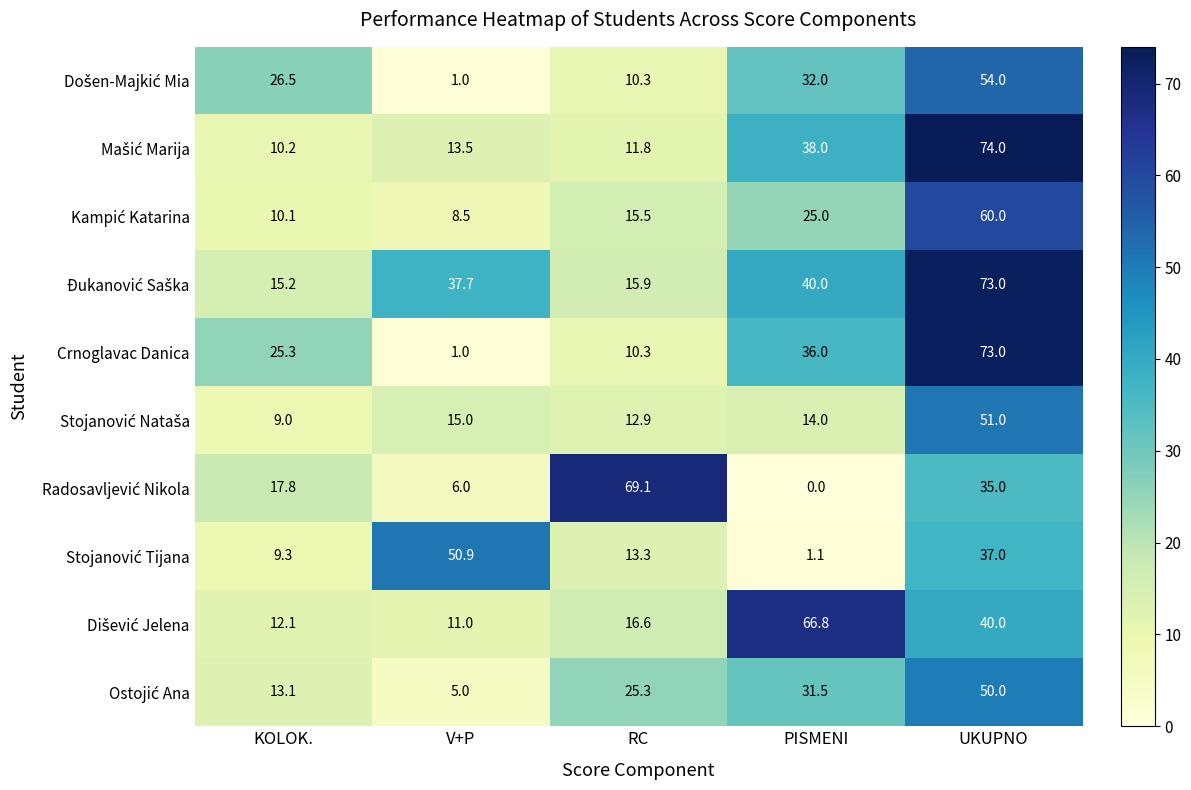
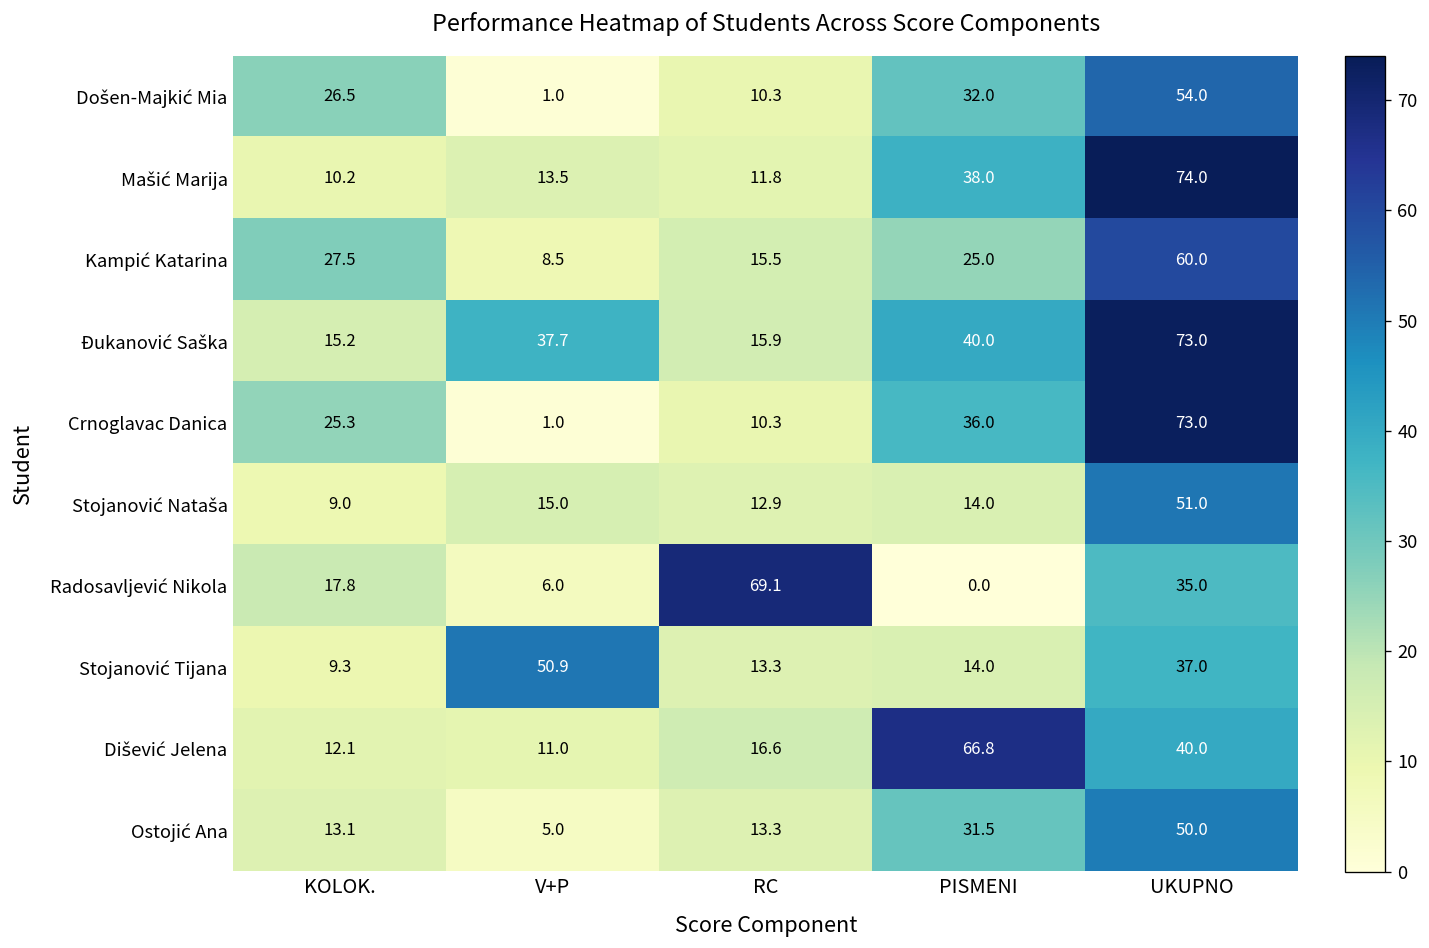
  {
    "Došen-Majkić Mia": {
      "KOLOK.": 26.5,
      "V+P": 1.0,
      "RC": 10.3,
      "PISMENI": 32.0,
      "UKUPNO": 54.0
    },
    "Mašić Marija": {
      "KOLOK.": 10.2,
      "V+P": 13.5,
      "RC": 11.8,
      "PISMENI": 38.0,
      "UKUPNO": 74.0
    },
    "Kampić Katarina": {
-     "KOLOK.": 10.1,
+     "KOLOK.": 27.5,
      "V+P": 8.5,
      "RC": 15.5,
      "PISMENI": 25.0,
      "UKUPNO": 60.0
    },
    "Đukanović Saška": {
      "KOLOK.": 15.2,
      "V+P": 37.7,
      "RC": 15.9,
      "PISMENI": 40.0,
      "UKUPNO": 73.0
    },
    "Crnoglavac Danica": {
      "KOLOK.": 25.3,
      "V+P": 1.0,
      "RC": 10.3,
      "PISMENI": 36.0,
      "UKUPNO": 73.0
    },
    "Stojanović Nataša": {
      "KOLOK.": 9.0,
      "V+P": 15.0,
      "RC": 12.9,
      "PISMENI": 14.0,
      "UKUPNO": 51.0
    },
    "Radosavljević Nikola": {
      "KOLOK.": 17.8,
      "V+P": 6.0,
      "RC": 69.1,
      "PISMENI": 0.0,
      "UKUPNO": 35.0
    },
    "Stojanović Tijana": {
      "KOLOK.": 9.3,
      "V+P": 50.9,
      "RC": 13.3,
-     "PISMENI": 1.1,
+     "PISMENI": 14.0,
      "UKUPNO": 37.0
    },
    "Dišević Jelena": {
      "KOLOK.": 12.1,
      "V+P": 11.0,
      "RC": 16.6,
      "PISMENI": 66.8,
      "UKUPNO": 40.0
    },
    "Ostojić Ana": {
      "KOLOK.": 13.1,
      "V+P": 5.0,
-     "RC": 25.3,
+     "RC": 13.3,
      "PISMENI": 31.5,
      "UKUPNO": 50.0
    }
  }
